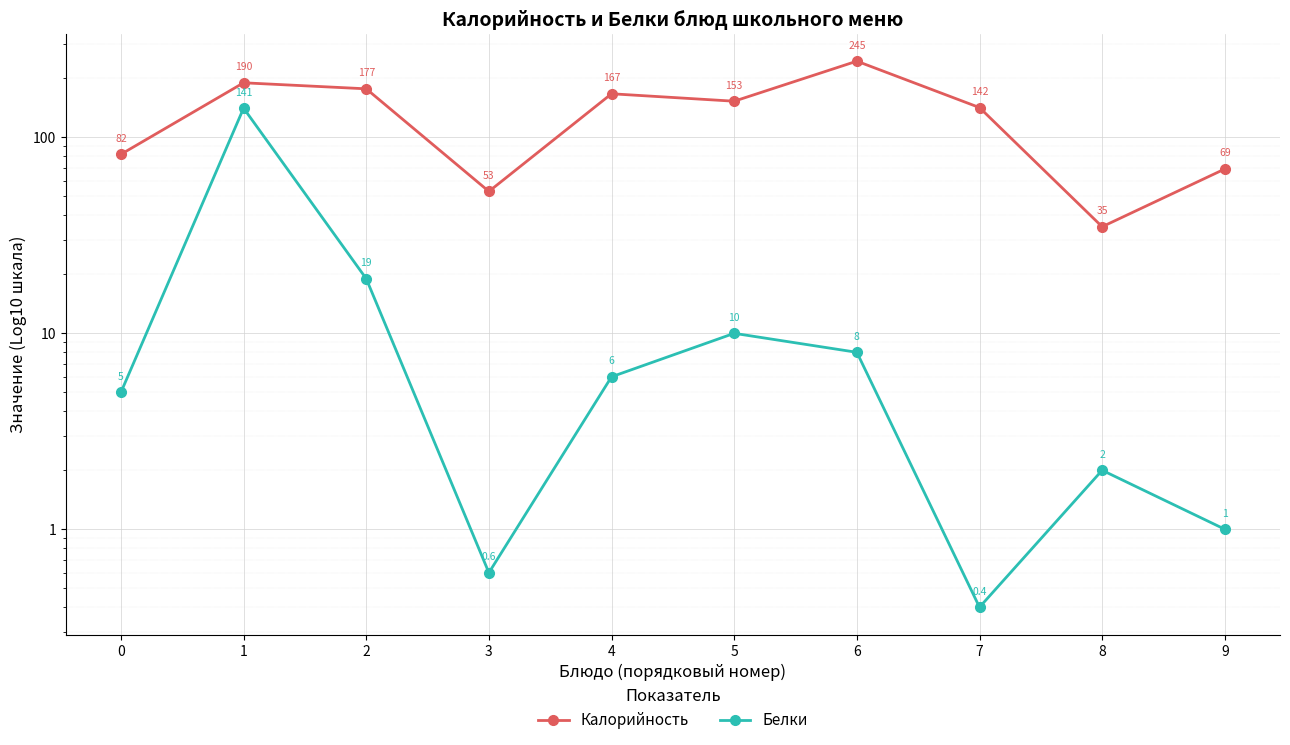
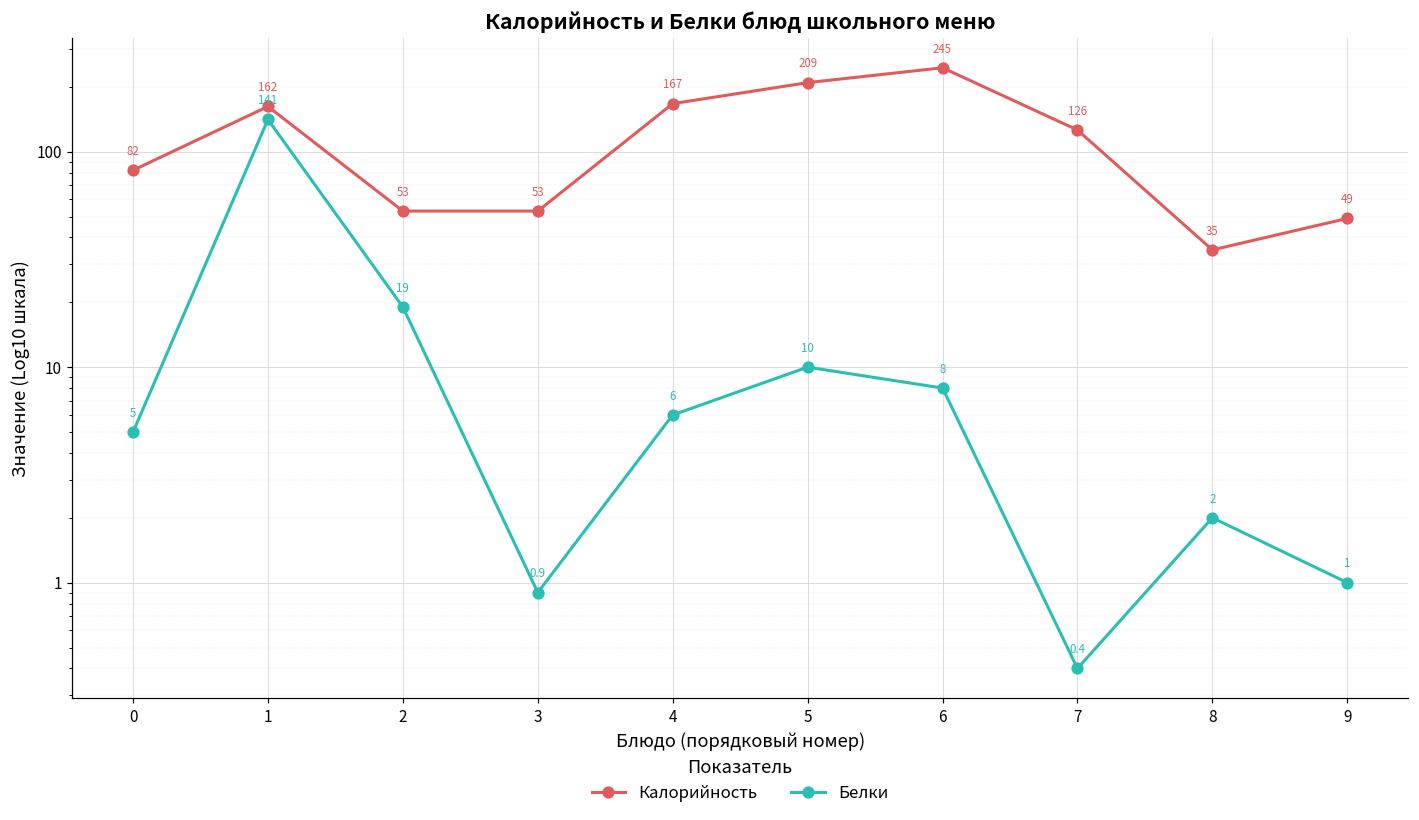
  {
    "Калорийность": {
      "0": 82,
-     "1": 190,
-     "2": 177,
+     "1": 162,
+     "2": 53,
      "3": 53,
      "4": 167,
-     "5": 153,
+     "5": 209,
      "6": 245,
-     "7": 142,
+     "7": 126,
      "8": 35,
-     "9": 69
+     "9": 49
    },
    "Белки": {
      "0": 5,
      "1": 141,
      "2": 19,
-     "3": 0.6,
+     "3": 0.9,
      "4": 6,
      "5": 10,
      "6": 8,
      "7": 0.4,
      "8": 2,
      "9": 1
    }
  }
